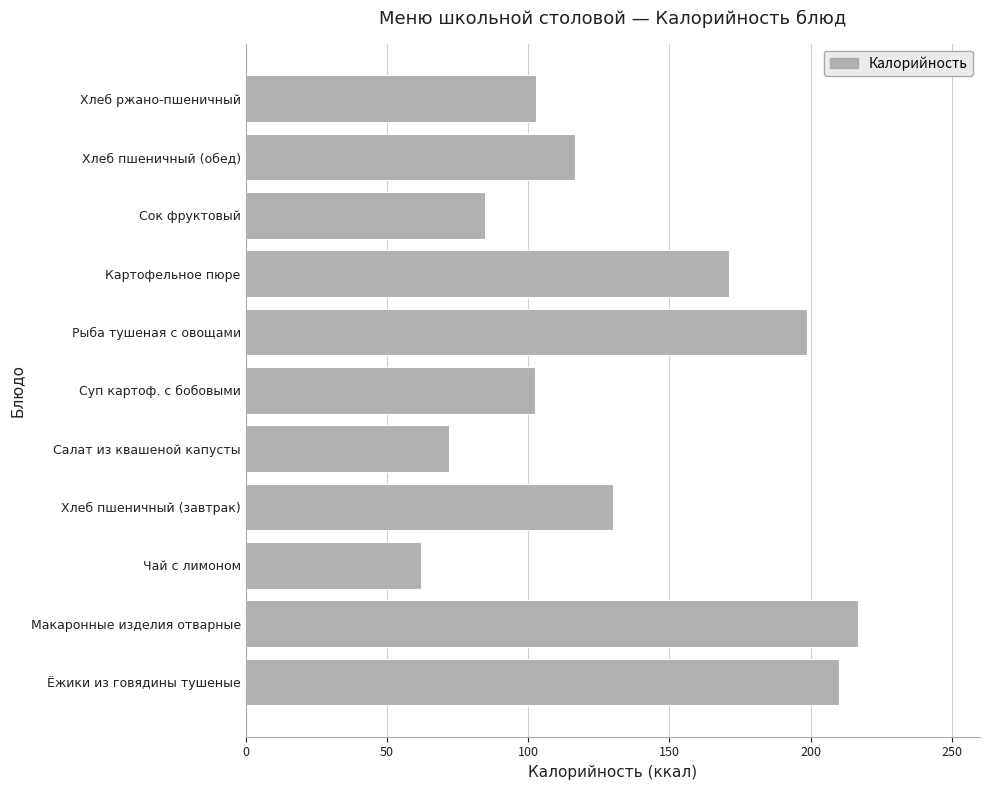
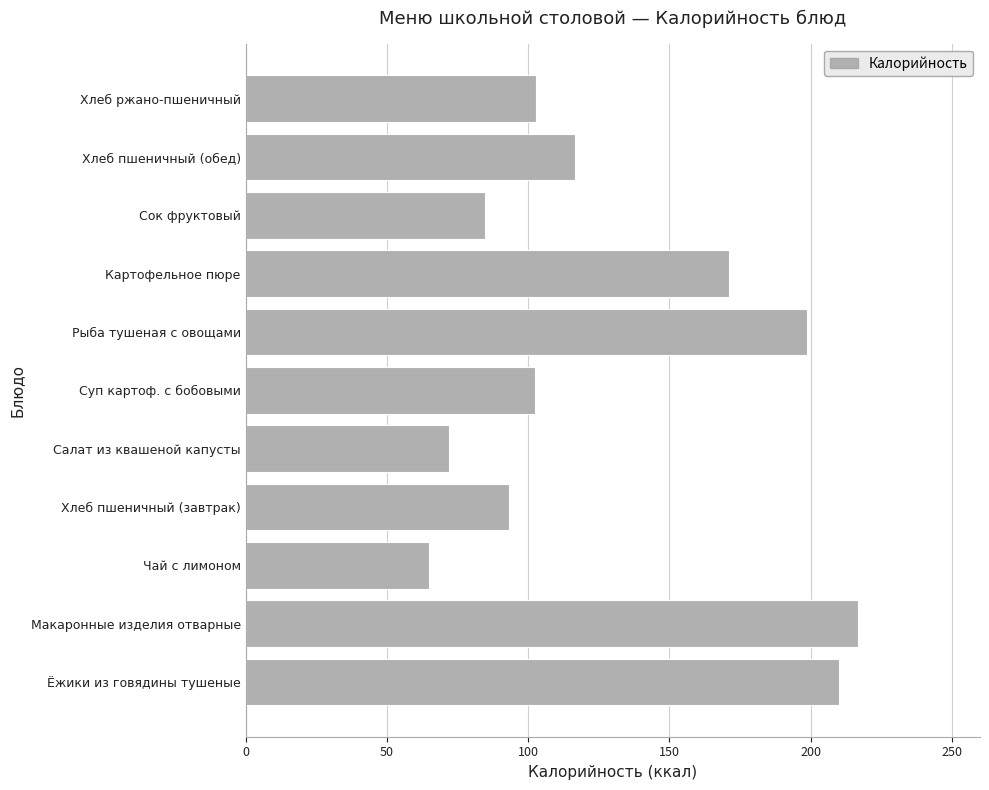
  {
    "Хлеб ржано-пшеничный": 103,
    "Хлеб пшеничный (обед)": 117,
    "Сок фруктовый": 85,
    "Картофельное пюре": 171,
    "Рыба тушеная с овощами": 199,
    "Суп картоф. с бобовыми": 102,
    "Салат из квашеной капусты": 72,
-   "Хлеб пшеничный (завтрак)": 130,
-   "Чай с лимоном": 62,
+   "Хлеб пшеничный (завтрак)": 93,
+   "Чай с лимоном": 65,
    "Макаронные изделия отварные": 217,
    "Ёжики из говядины тушеные": 210
  }
